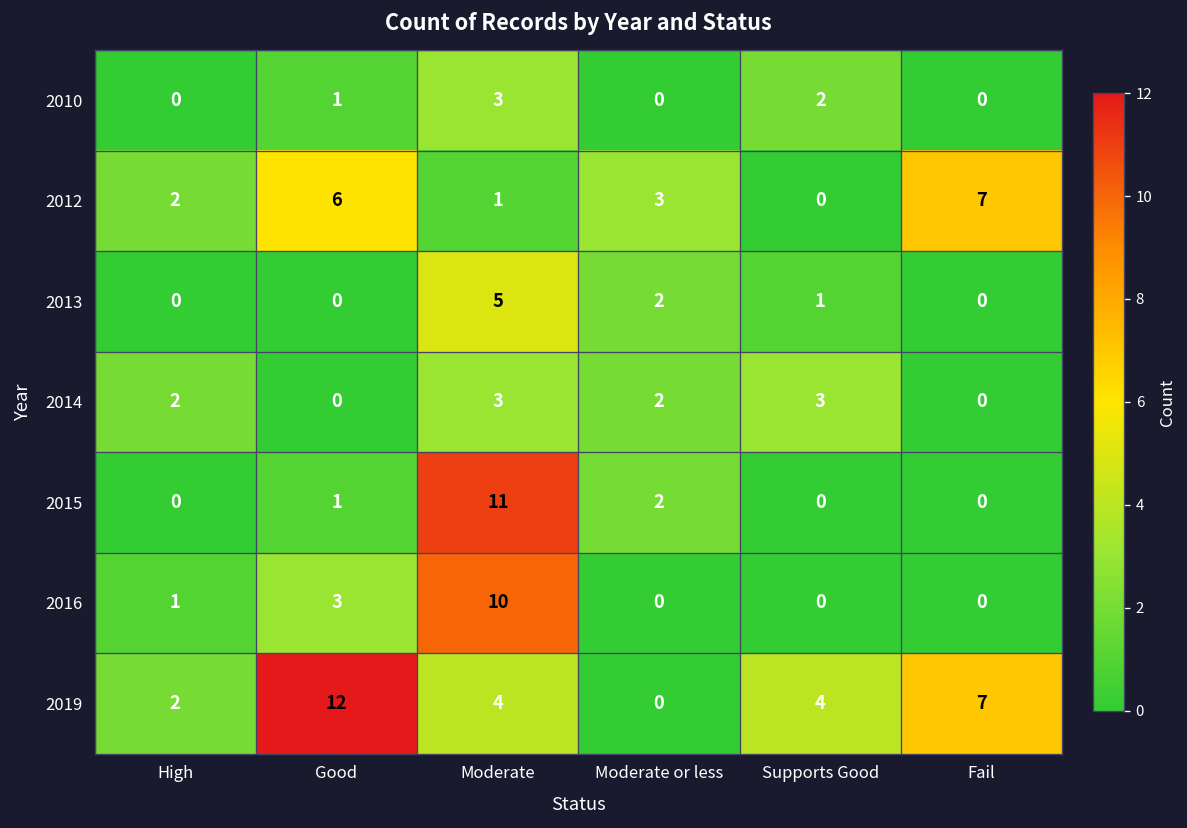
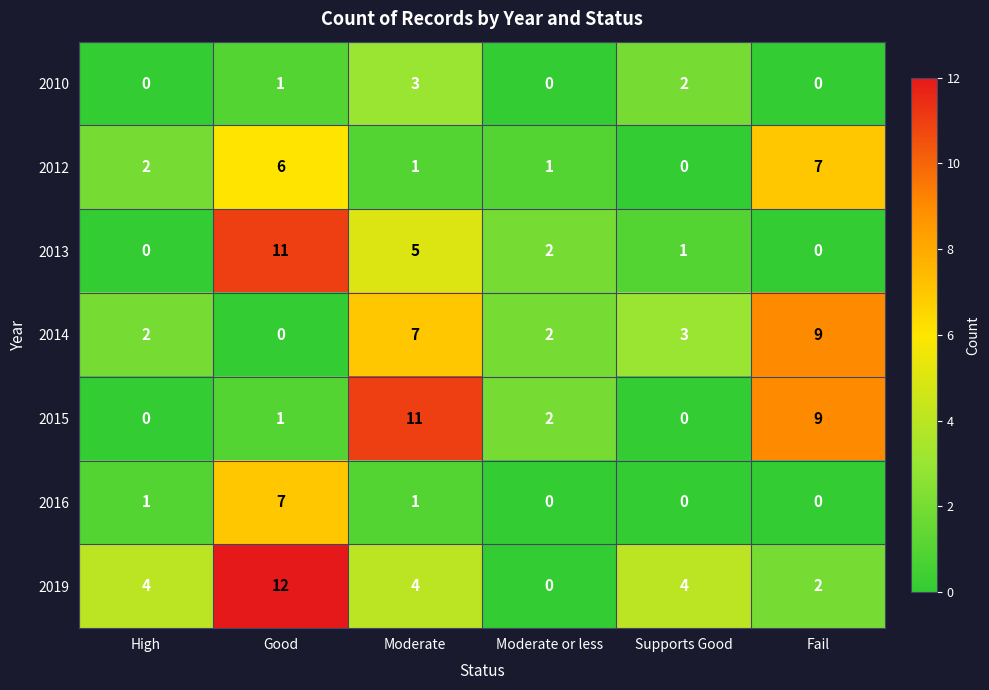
  {
    "2010": {
      "High": 0,
      "Good": 1,
      "Moderate": 3,
      "Moderate or less": 0,
      "Supports Good": 2,
      "Fail": 0
    },
    "2012": {
      "High": 2,
      "Good": 6,
      "Moderate": 1,
-     "Moderate or less": 3,
+     "Moderate or less": 1,
      "Supports Good": 0,
      "Fail": 7
    },
    "2013": {
      "High": 0,
-     "Good": 0,
+     "Good": 11,
      "Moderate": 5,
      "Moderate or less": 2,
      "Supports Good": 1,
      "Fail": 0
    },
    "2014": {
      "High": 2,
      "Good": 0,
-     "Moderate": 3,
+     "Moderate": 7,
      "Moderate or less": 2,
      "Supports Good": 3,
-     "Fail": 0
+     "Fail": 9
    },
    "2015": {
      "High": 0,
      "Good": 1,
      "Moderate": 11,
      "Moderate or less": 2,
      "Supports Good": 0,
-     "Fail": 0
+     "Fail": 9
    },
    "2016": {
      "High": 1,
-     "Good": 3,
-     "Moderate": 10,
+     "Good": 7,
+     "Moderate": 1,
      "Moderate or less": 0,
      "Supports Good": 0,
      "Fail": 0
    },
    "2019": {
-     "High": 2,
+     "High": 4,
      "Good": 12,
      "Moderate": 4,
      "Moderate or less": 0,
      "Supports Good": 4,
-     "Fail": 7
+     "Fail": 2
    }
  }
